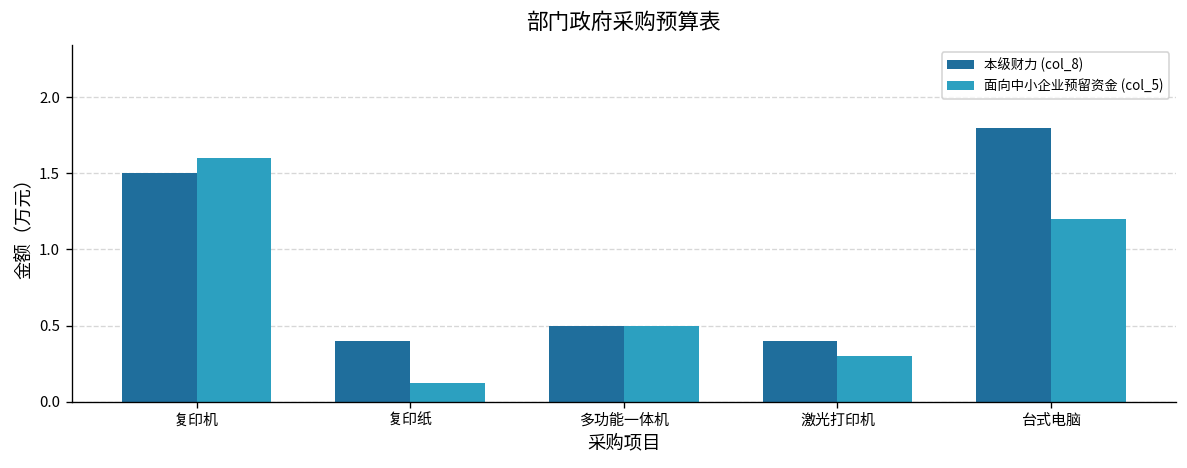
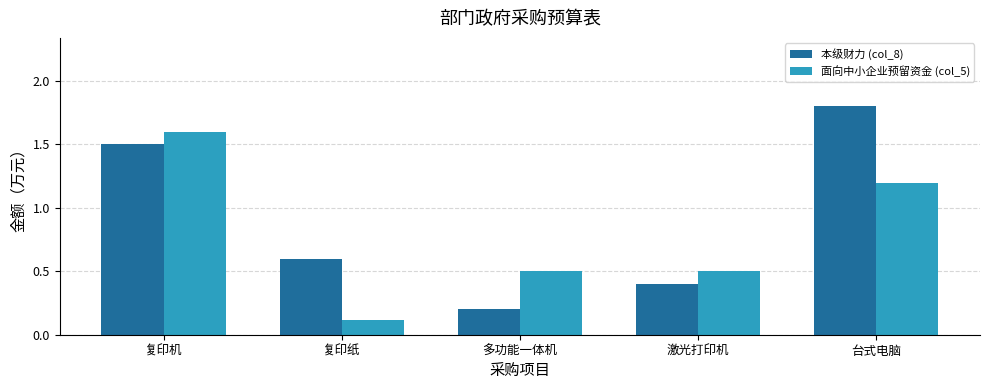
  {
    "本级财力 (col_8)": {
      "复印机": 1.5,
-     "复印纸": 0.4,
-     "多功能一体机": 0.5,
+     "复印纸": 0.6,
+     "多功能一体机": 0.2,
      "激光打印机": 0.4,
      "台式电脑": 1.8
    },
    "面向中小企业预留资金 (col_5)": {
      "复印机": 1.6,
      "复印纸": 0.12,
      "多功能一体机": 0.5,
-     "激光打印机": 0.3,
+     "激光打印机": 0.5,
      "台式电脑": 1.2
    }
  }
